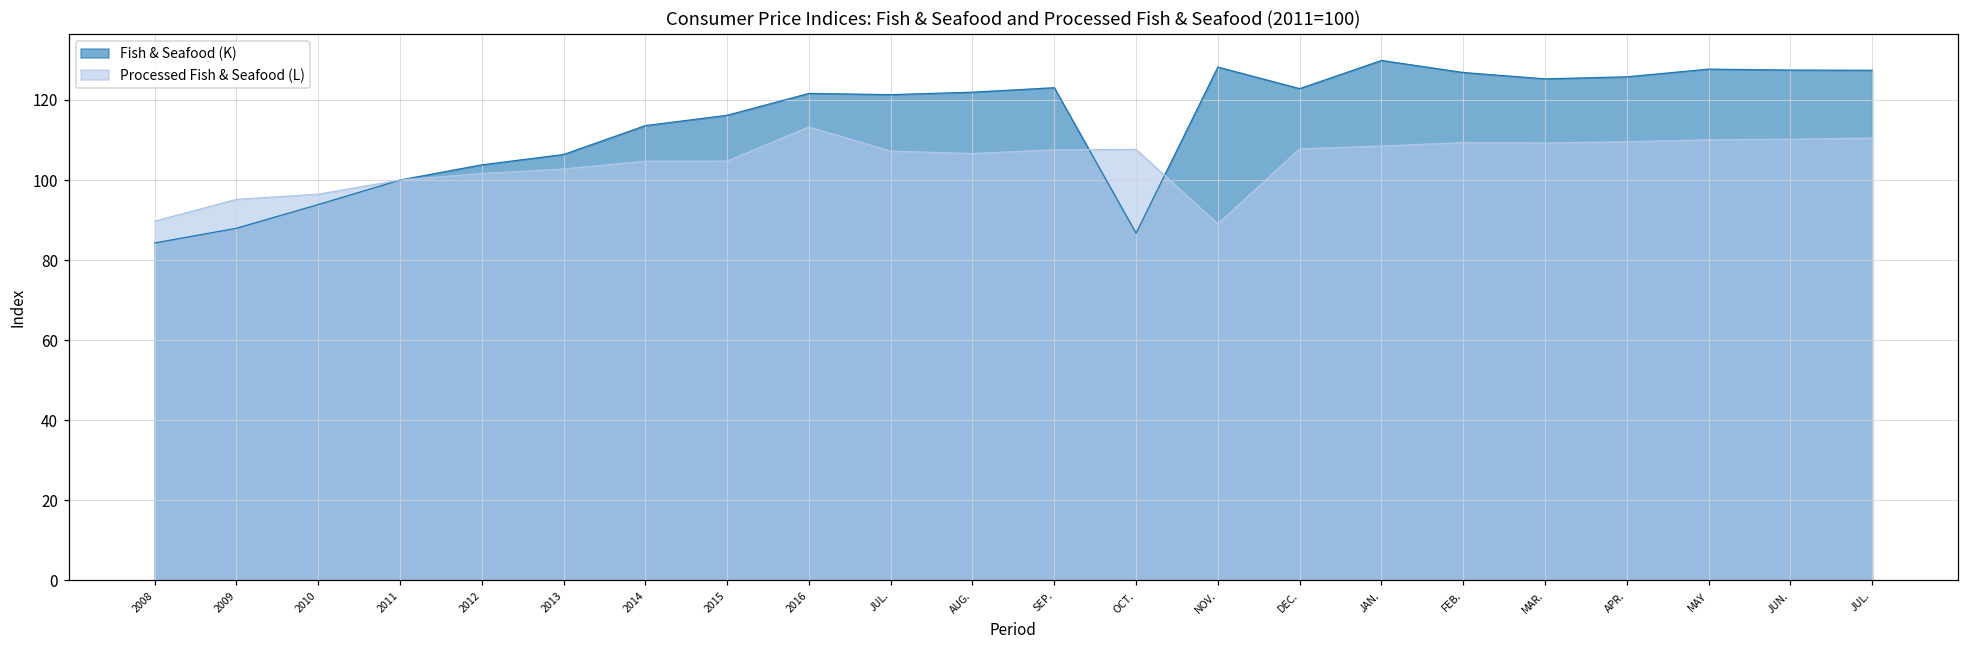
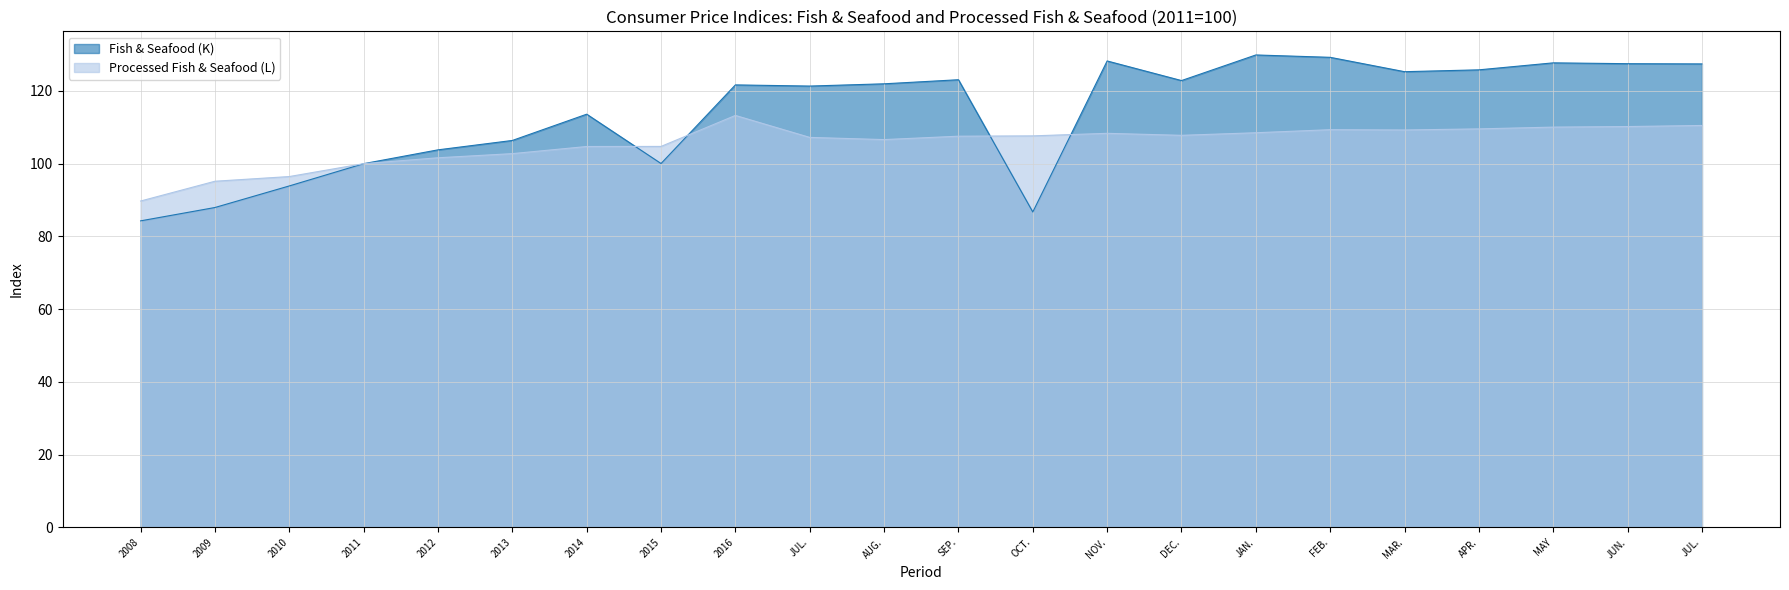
  {
    "Fish & Seafood (K)": {
      "2008": 84,
      "2009": 88,
      "2010": 94,
      "2012": 104,
      "2013": 106,
      "2014": 114,
-     "2015": 116,
+     "2015": 100,
      "2016": 122,
      "AUG.": 122,
      "SEP.": 123,
      "OCT.": 87,
      "NOV.": 128,
      "DEC.": 123,
      "JAN.": 130,
-     "FEB.": 127,
+     "FEB.": 129,
      "MAR.": 125,
      "APR.": 126,
      "MAY": 128,
      "JUN.": 127
    },
    "Processed Fish & Seafood (L)": {
      "2008": 90,
      "2009": 95,
      "2010": 96,
      "2012": 102,
      "2013": 103,
      "2014": 105,
      "2015": 105,
      "2016": 113,
      "AUG.": 107,
      "SEP.": 108,
      "OCT.": 108,
-     "NOV.": 89,
+     "NOV.": 108,
      "DEC.": 108,
      "JAN.": 109,
      "FEB.": 109,
      "MAR.": 109,
      "APR.": 110,
      "MAY": 110,
      "JUN.": 110
    }
  }
